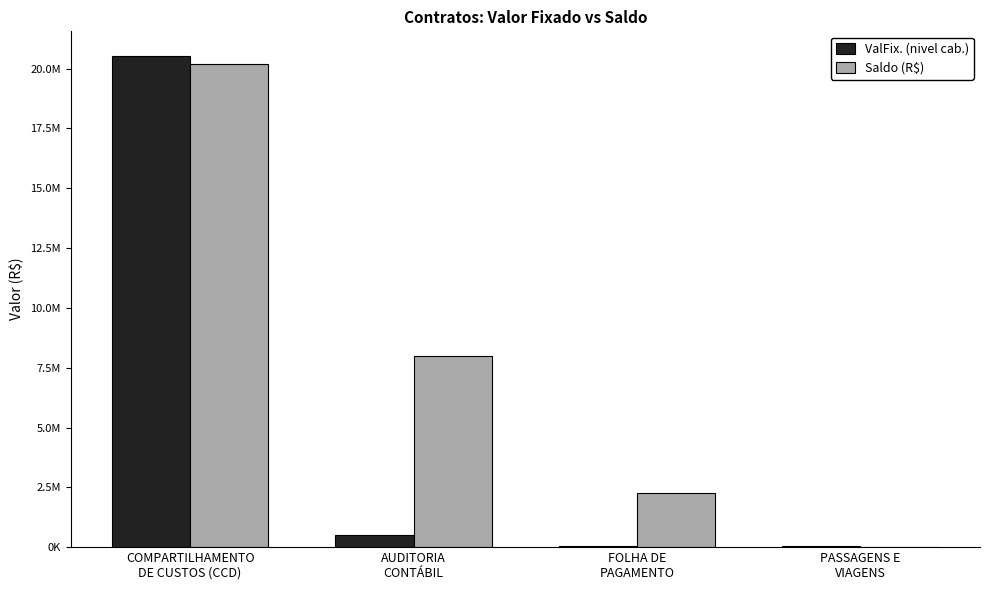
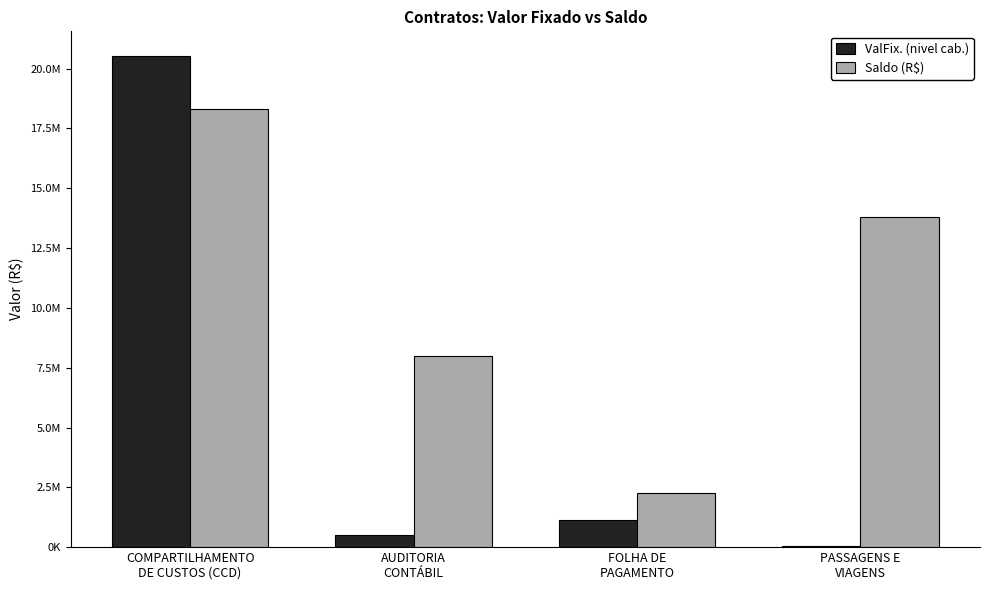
  {
    "ValFix. (nivel cab.)": {
      "COMPARTILHAMENTO DE CUSTOS (CCD)": 20500000,
      "AUDITORIA CONTÁBIL": 500000,
-     "FOLHA DE PAGAMENTO": 0
+     "FOLHA DE PAGAMENTO": 1100000
    },
    "Saldo (R$)": {
-     "COMPARTILHAMENTO DE CUSTOS (CCD)": 20200000,
+     "COMPARTILHAMENTO DE CUSTOS (CCD)": 18300000,
      "AUDITORIA CONTÁBIL": 8000000,
      "FOLHA DE PAGAMENTO": 2300000,
-     "PASSAGENS E VIAGENS": 0
+     "PASSAGENS E VIAGENS": 13800000
    }
  }
